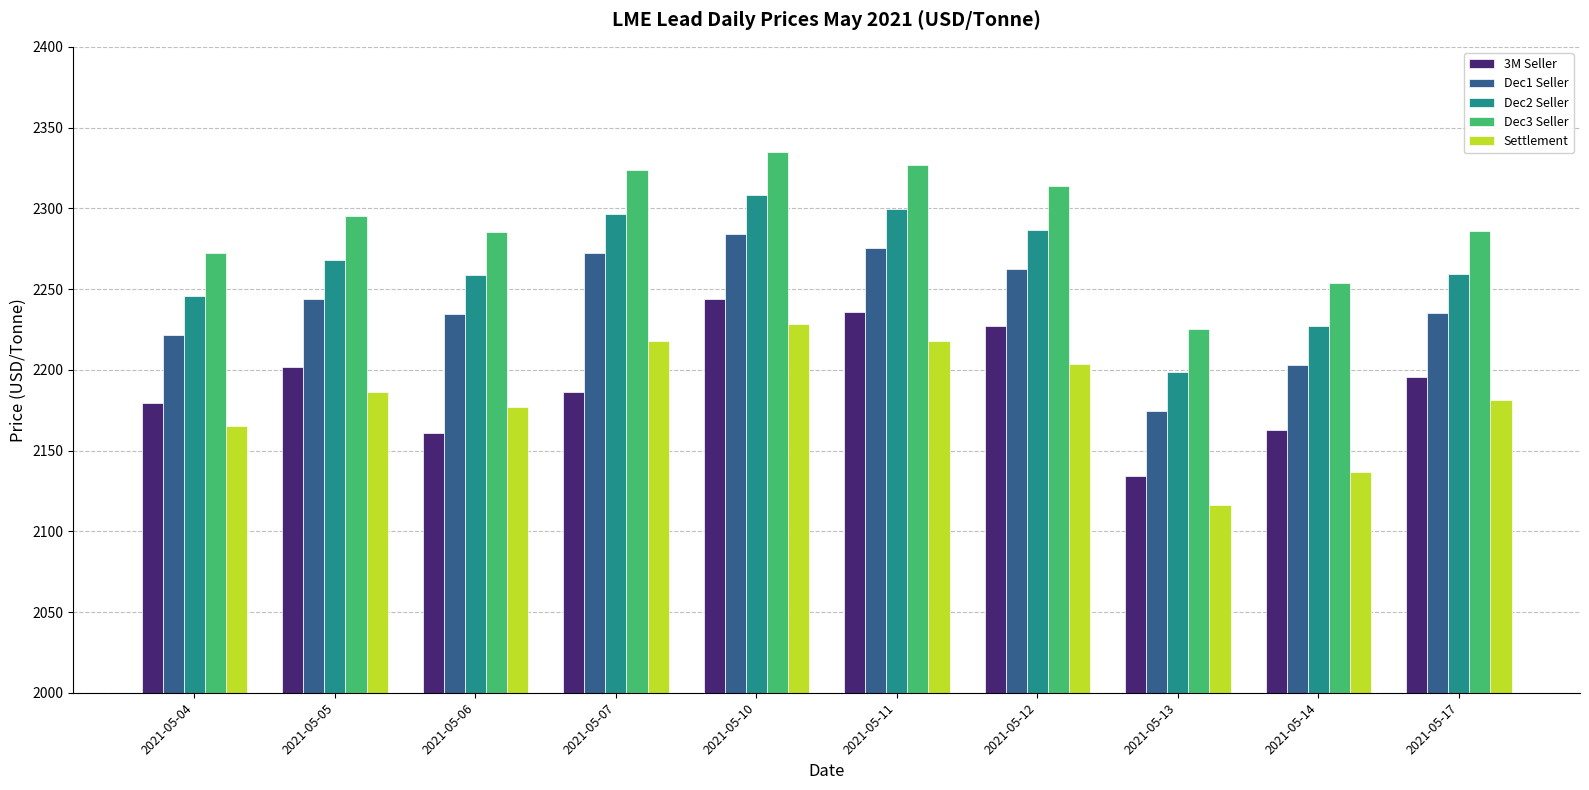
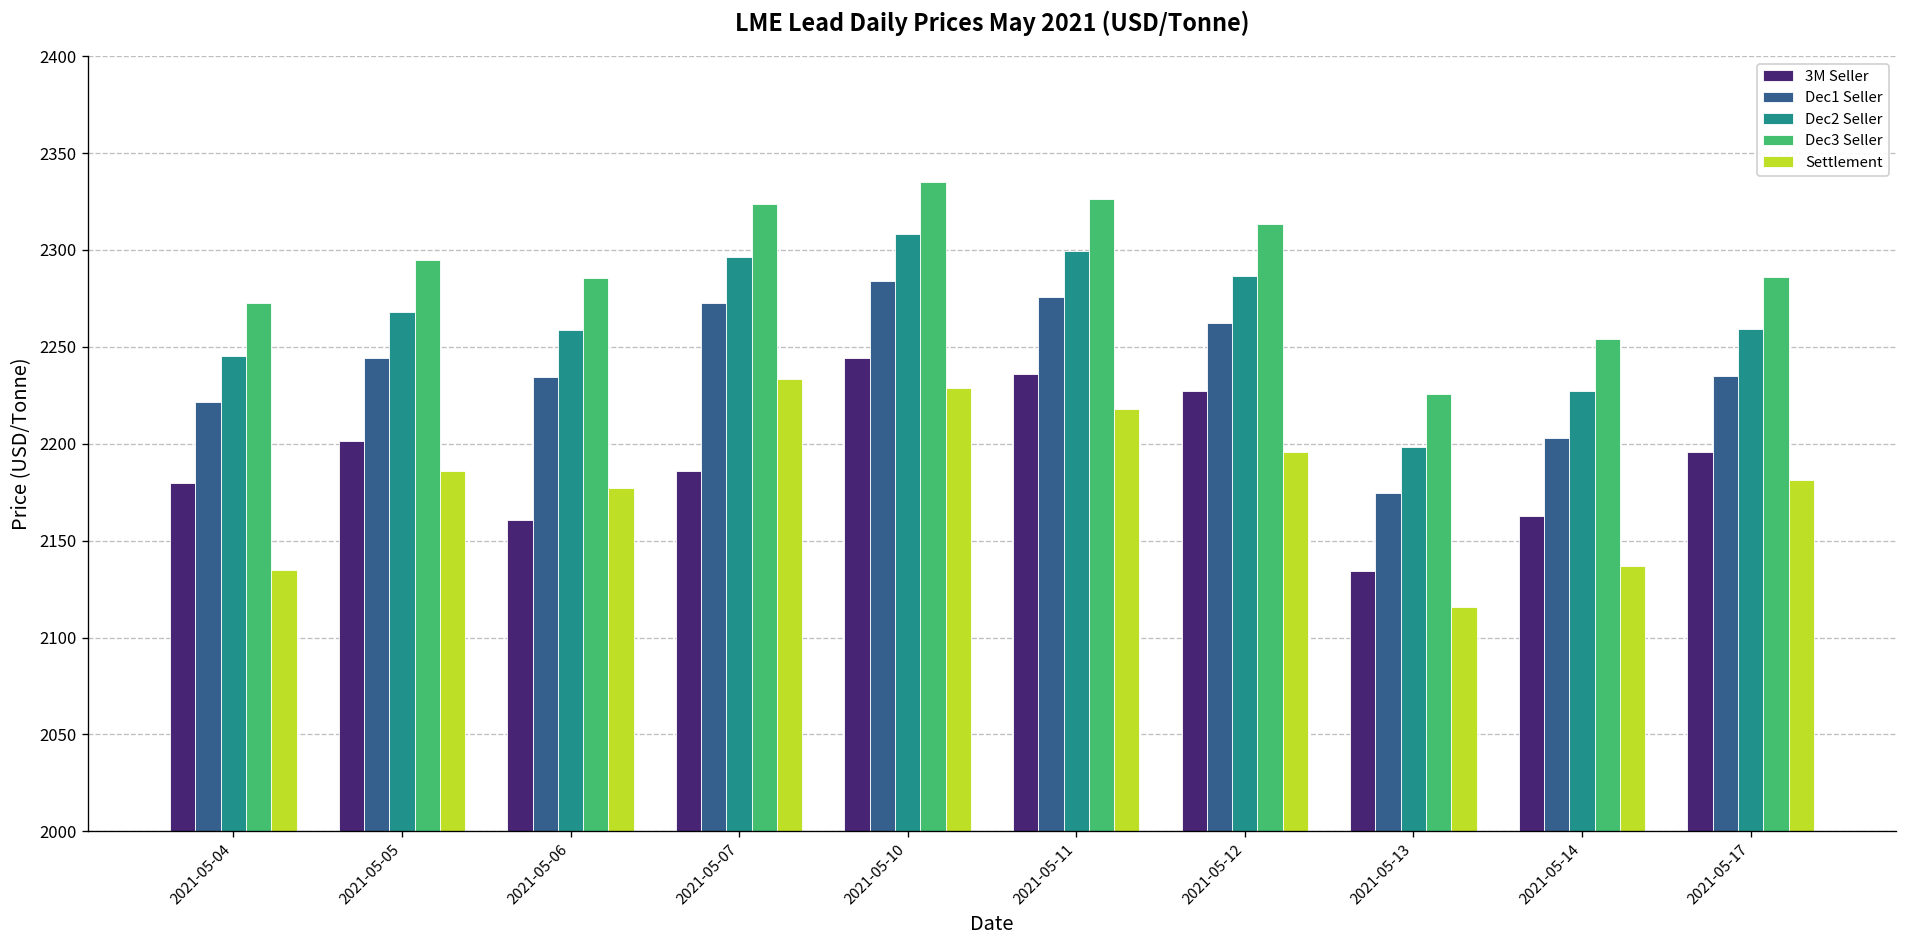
  {
    "3M Seller": {
      "2021-05-04": 2180,
      "2021-05-05": 2202,
      "2021-05-06": 2161,
      "2021-05-07": 2186,
      "2021-05-10": 2244,
      "2021-05-11": 2236,
      "2021-05-12": 2227,
      "2021-05-13": 2135,
      "2021-05-14": 2163,
      "2021-05-17": 2196
    },
    "Dec3 Seller": {
      "2021-05-04": 2273,
      "2021-05-05": 2295,
      "2021-05-06": 2286,
      "2021-05-07": 2324,
      "2021-05-10": 2335,
      "2021-05-11": 2327,
      "2021-05-12": 2314,
      "2021-05-13": 2226,
      "2021-05-14": 2254,
      "2021-05-17": 2286
    },
    "Settlement": {
-     "2021-05-04": 2165,
+     "2021-05-04": 2135,
      "2021-05-05": 2186,
      "2021-05-06": 2177,
-     "2021-05-07": 2218,
+     "2021-05-07": 2233,
      "2021-05-10": 2229,
      "2021-05-11": 2218,
-     "2021-05-12": 2204,
+     "2021-05-12": 2196,
      "2021-05-13": 2116,
      "2021-05-14": 2137,
      "2021-05-17": 2182
    }
  }
